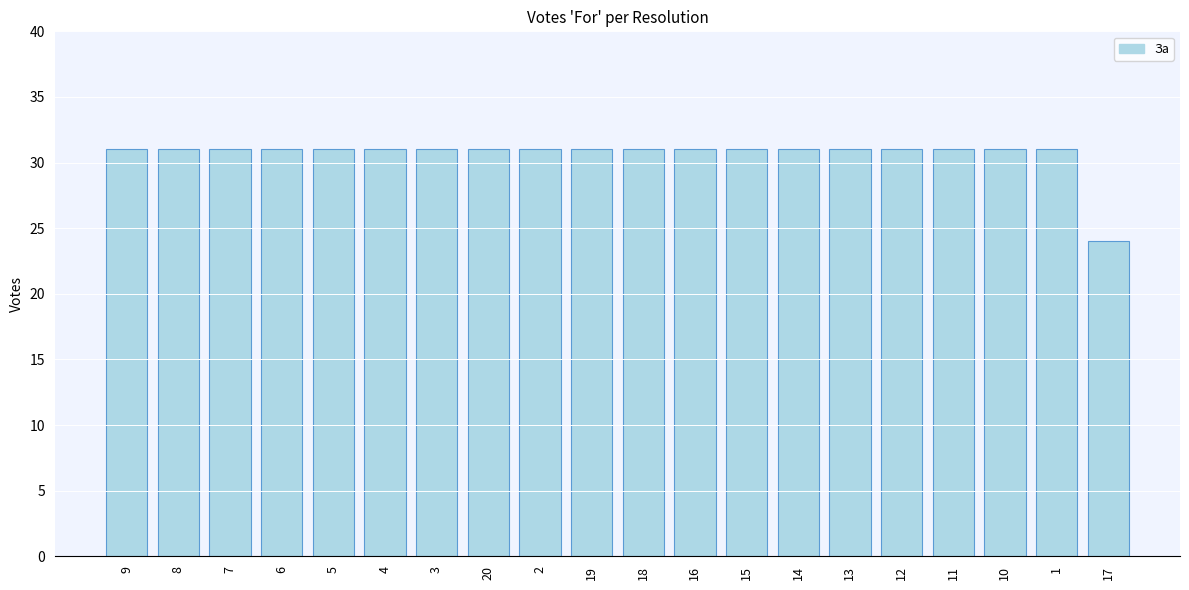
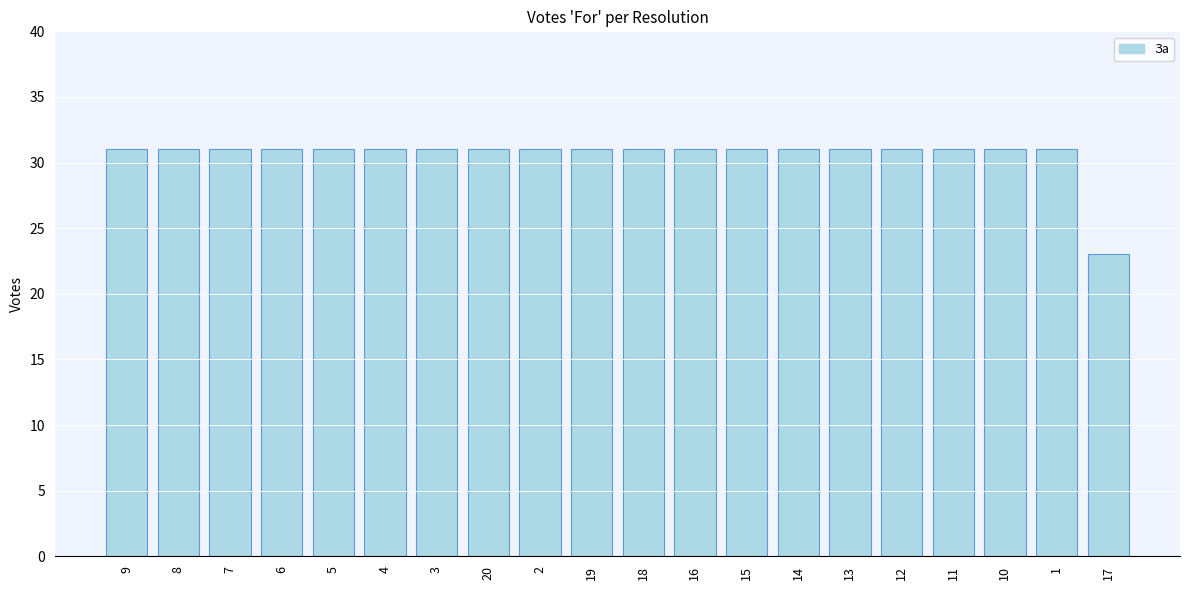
  {
    "9": 31,
    "8": 31,
    "7": 31,
    "6": 31,
    "5": 31,
    "4": 31,
    "3": 31,
    "20": 31,
    "2": 31,
    "19": 31,
    "18": 31,
    "16": 31,
    "15": 31,
    "14": 31,
    "13": 31,
    "12": 31,
    "11": 31,
    "10": 31,
    "1": 31,
-   "17": 24
+   "17": 23
  }
